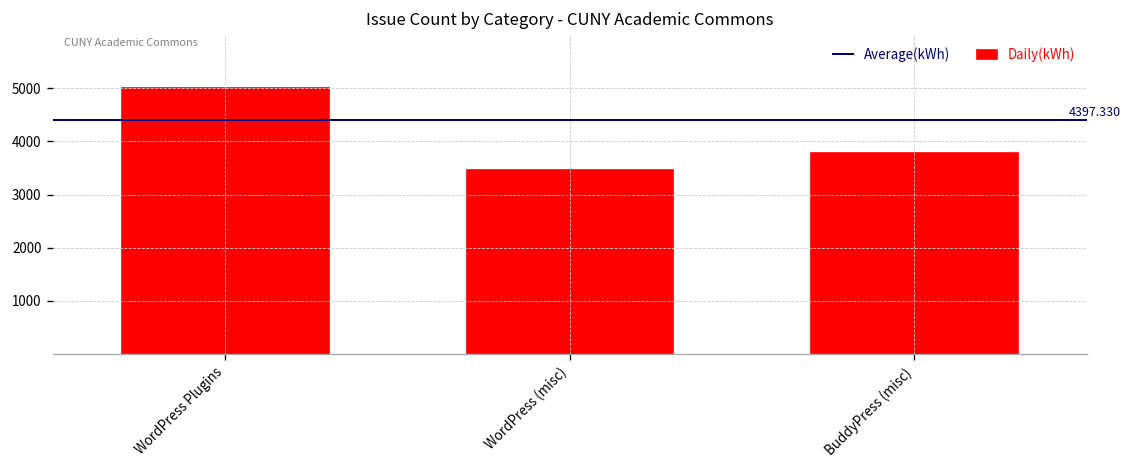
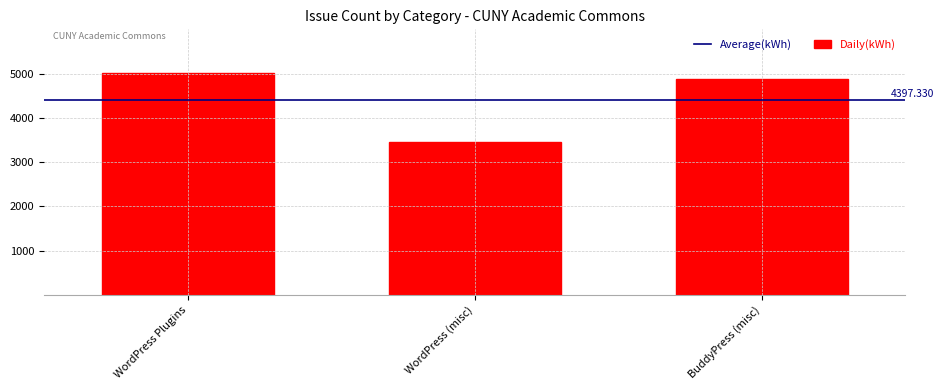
  {
    "WordPress Plugins": 5000,
    "WordPress (misc)": 3500,
-   "BuddyPress (misc)": 3800
+   "BuddyPress (misc)": 4900
  }
